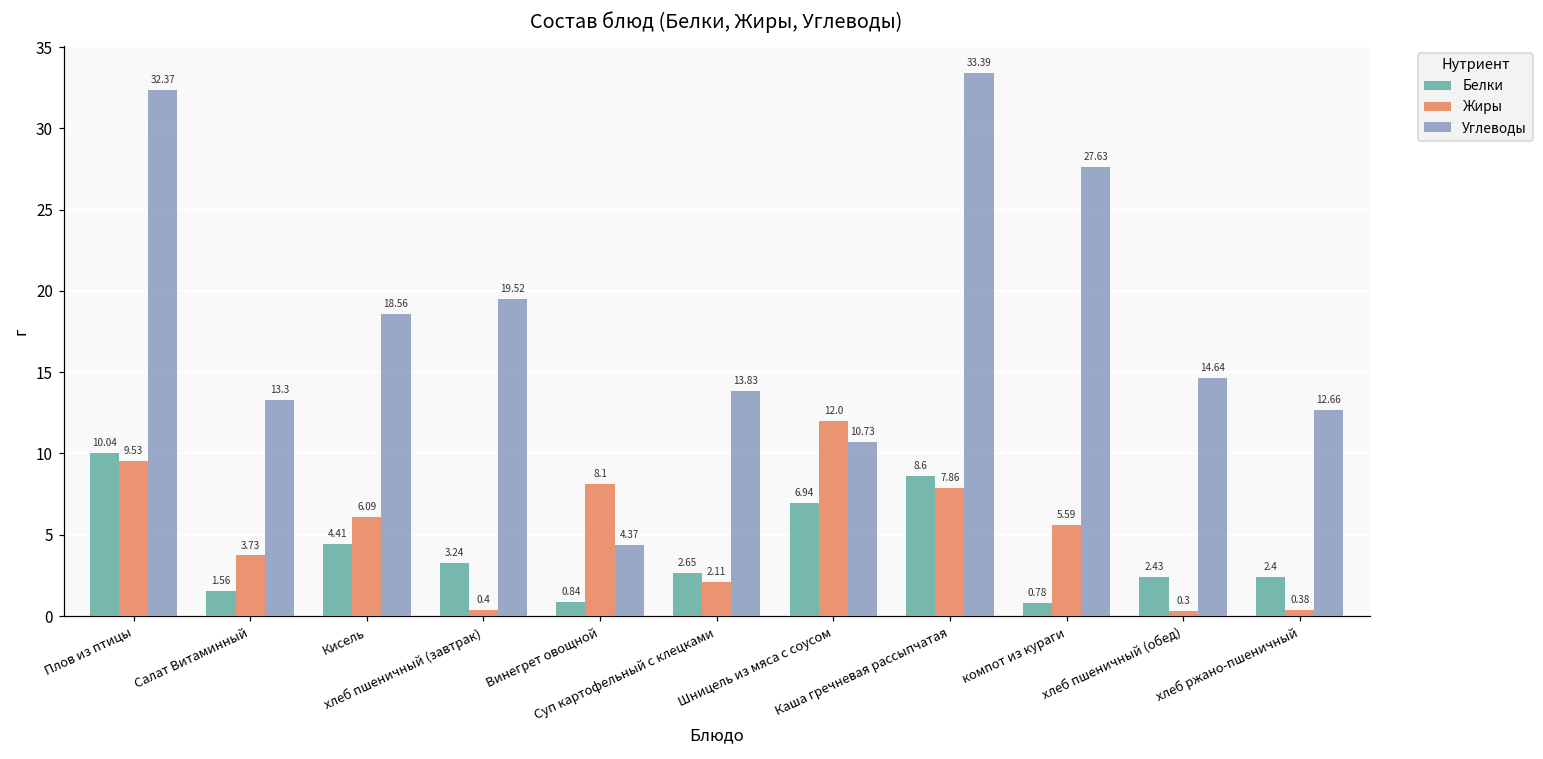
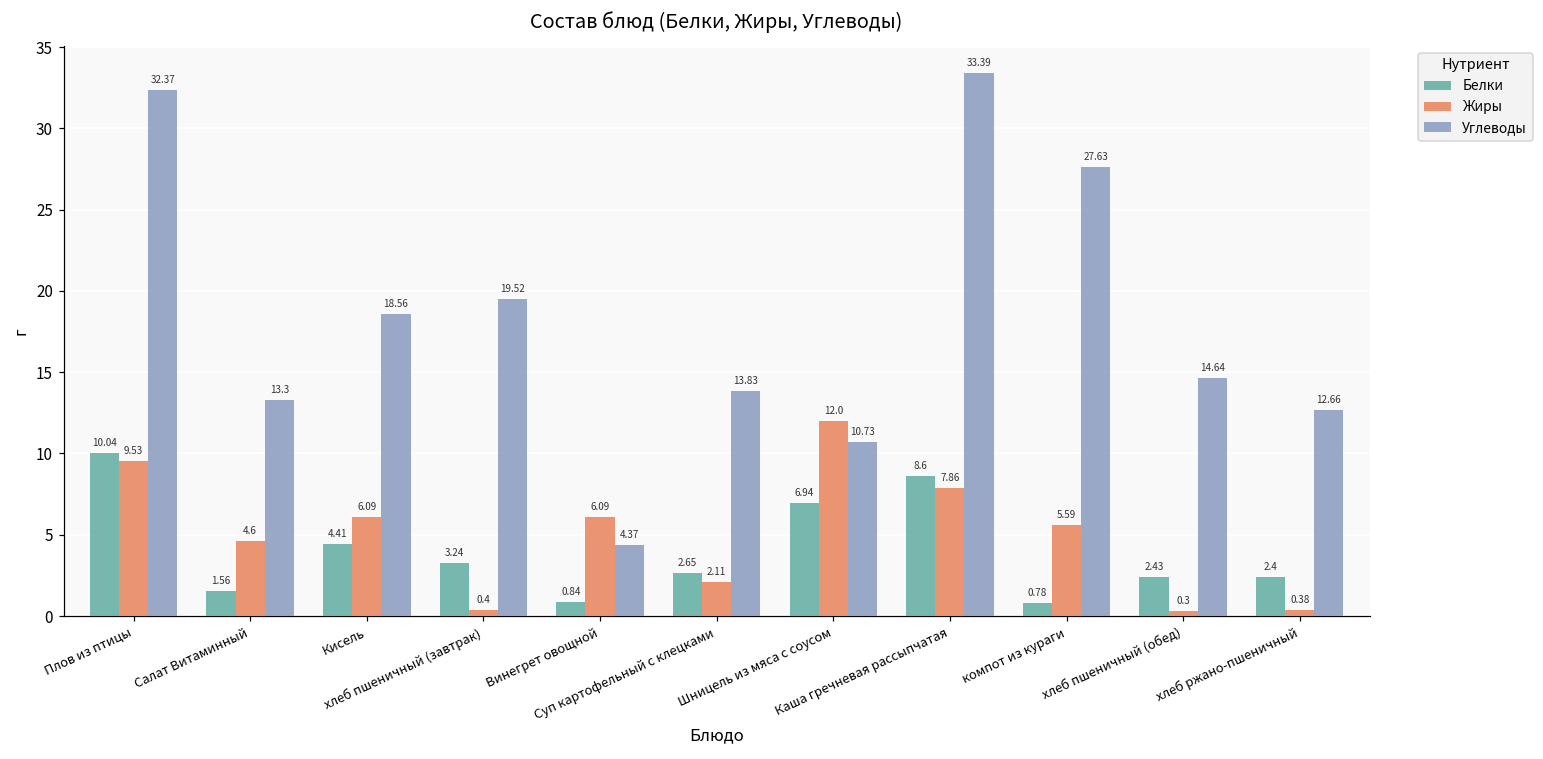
  {
    "Жиры": {
      "Плов из птицы": 9.53,
-     "Салат Витаминный": 3.73,
+     "Салат Витаминный": 4.6,
      "Кисель": 6.09,
      "хлеб пшеничный (завтрак)": 0.4,
-     "Винегрет овощной": 8.1,
+     "Винегрет овощной": 6.09,
      "Суп картофельный с клецками": 2.11,
      "Шницель из мяса с соусом": 12.0,
      "Каша гречневая рассыпчатая": 7.86,
      "компот из кураги": 5.59,
      "хлеб пшеничный (обед)": 0.3,
      "хлеб ржано-пшеничный": 0.38
    }
  }
